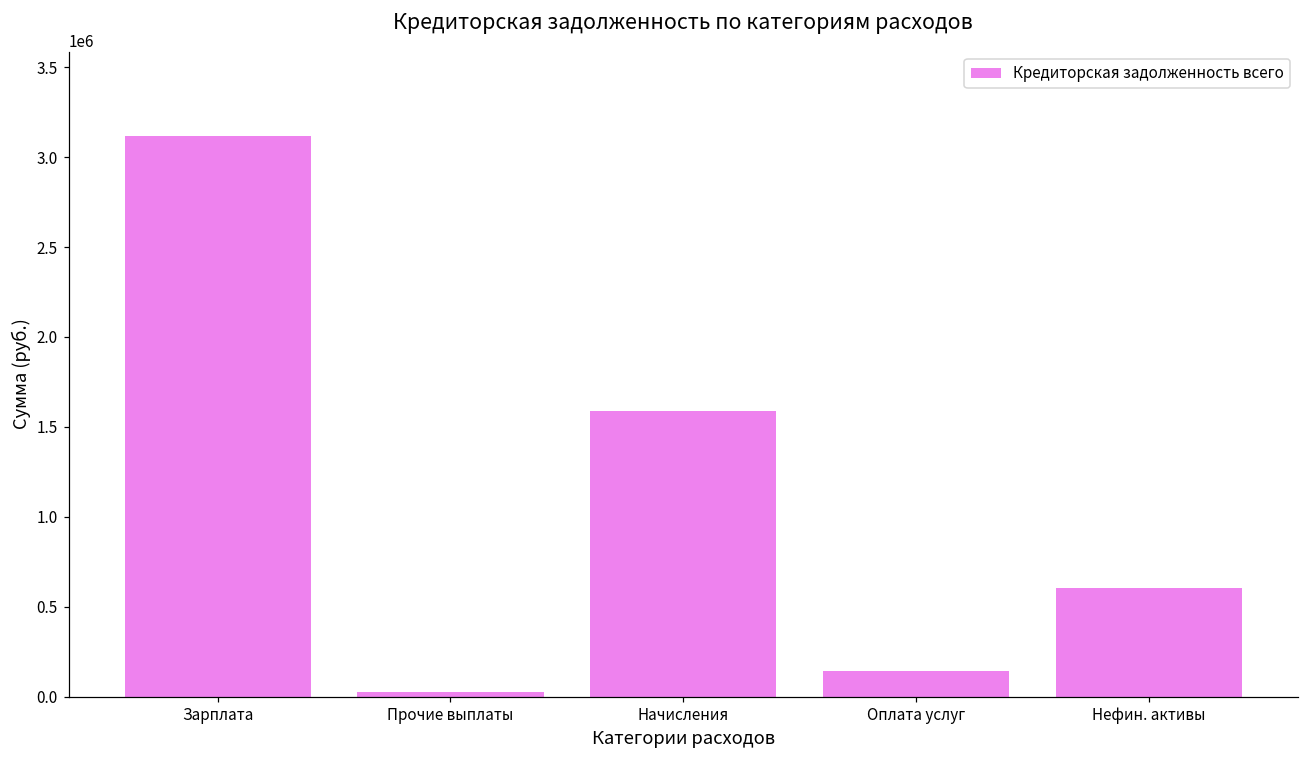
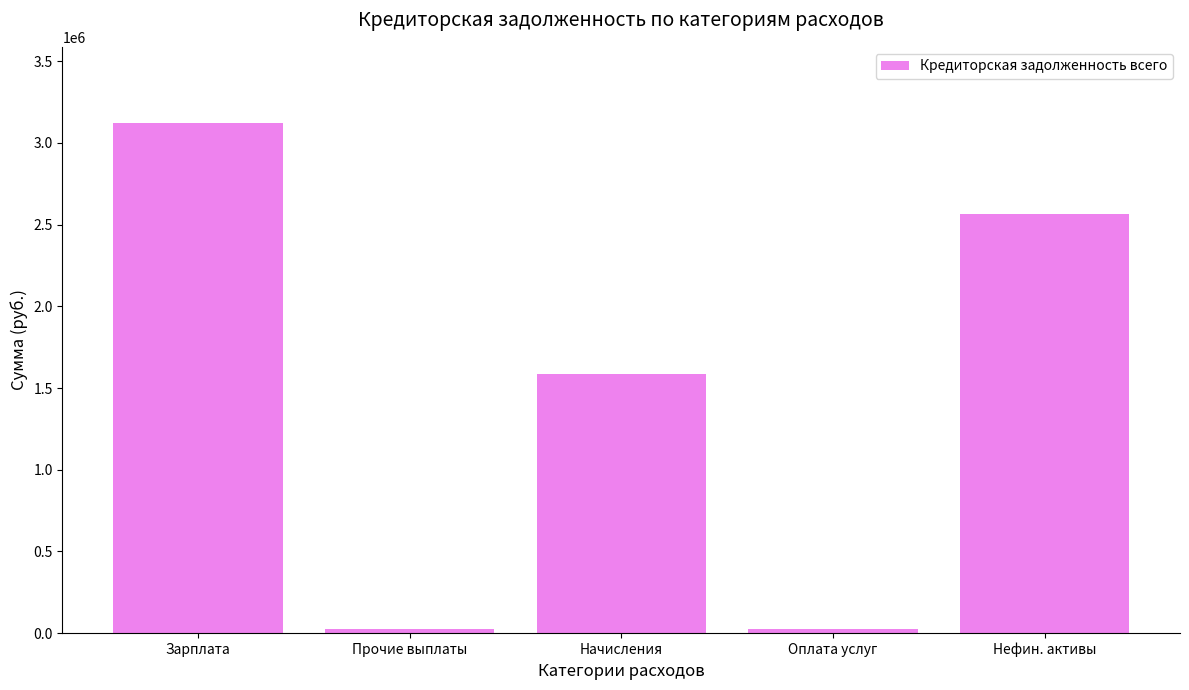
  {
    "Зарплата": 3120000,
    "Прочие выплаты": 20000,
    "Начисления": 1590000,
-   "Оплата услуг": 140000,
-   "Нефин. активы": 610000
+   "Оплата услуг": 30000,
+   "Нефин. активы": 2560000
  }
